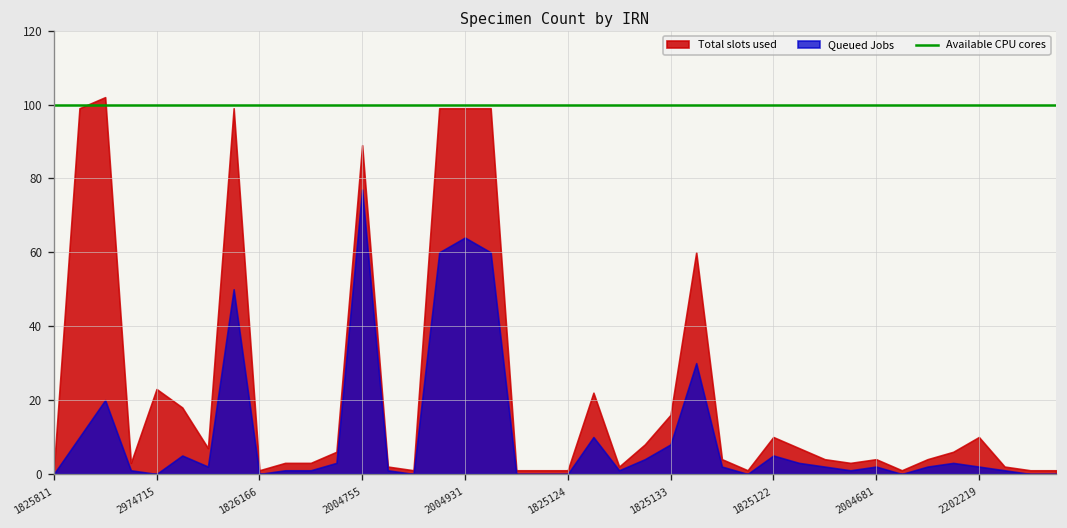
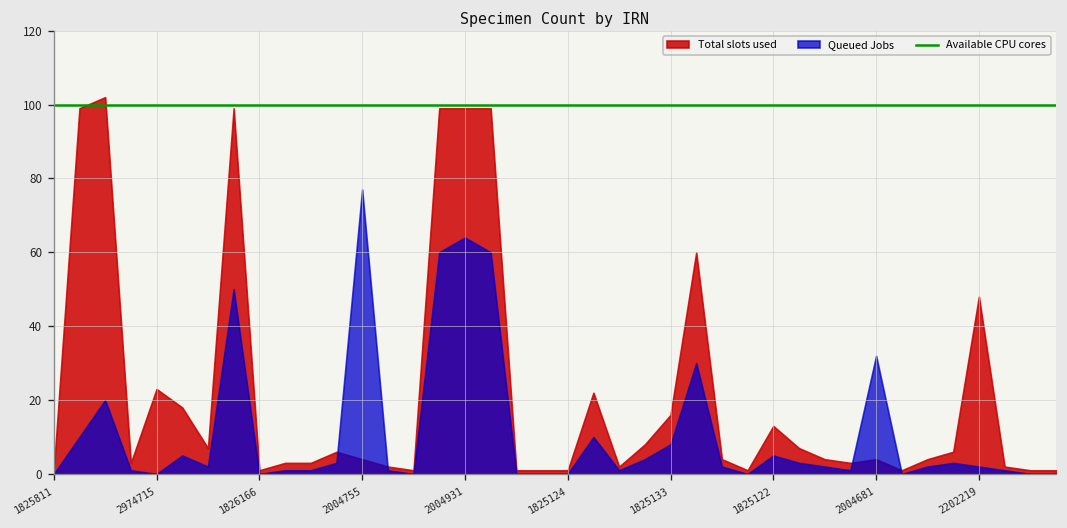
  {
    "Available CPU cores": {
      "1825811": 100,
      "2974715": 100,
      "1826166": 100,
      "2004755": 100,
      "2004931": 100,
      "1825124": 100,
      "1825133": 100,
      "1825122": 100,
      "2004681": 100,
      "2202219": 100
    },
    "Total slots used": {
      "1825811": 1,
      "2974715": 23,
      "1826166": 1,
-     "2004755": 89,
+     "2004755": 4,
      "2004931": 99,
      "1825124": 1,
      "1825133": 16,
-     "1825122": 10,
+     "1825122": 13,
      "2004681": 4,
-     "2202219": 10
+     "2202219": 48
    },
    "Queued Jobs": {
      "1825811": 0,
      "2974715": 0,
      "1826166": 0,
      "2004755": 77,
      "2004931": 64,
      "1825124": 0,
      "1825133": 8,
      "1825122": 5,
-     "2004681": 2,
+     "2004681": 32,
      "2202219": 2
    }
  }
